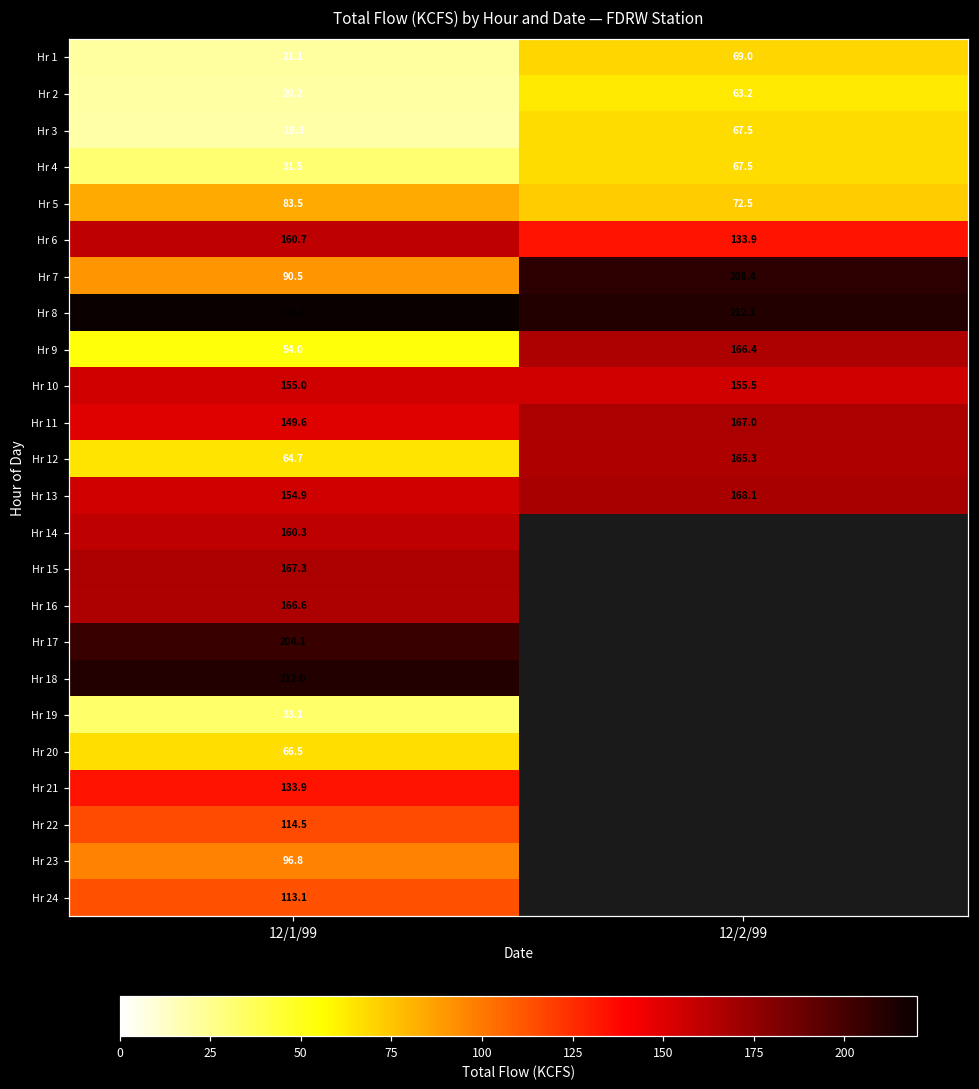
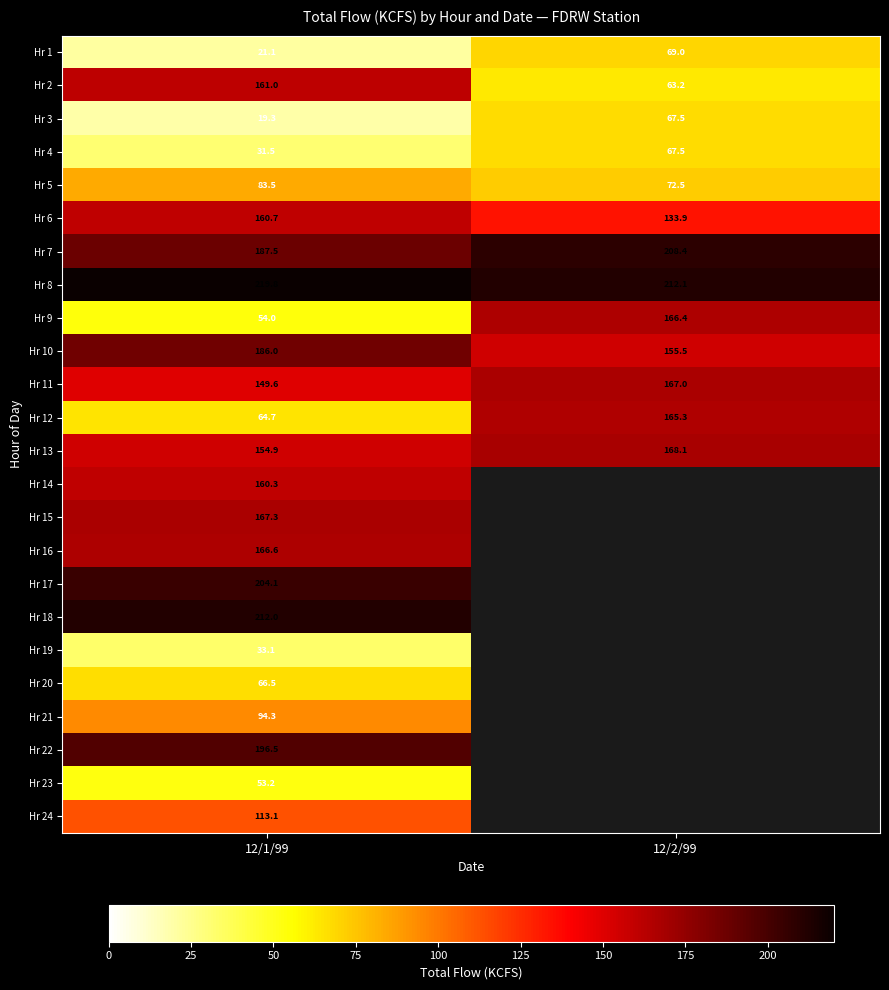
  {
    "Hr 1": {
      "12/1/99": 21.1,
      "12/2/99": 69.0
    },
    "Hr 2": {
-     "12/1/99": 20.2,
+     "12/1/99": 161.0,
      "12/2/99": 63.2
    },
    "Hr 3": {
      "12/1/99": 19.3,
      "12/2/99": 67.5
    },
    "Hr 4": {
      "12/1/99": 31.5,
      "12/2/99": 67.5
    },
    "Hr 5": {
      "12/1/99": 83.5,
      "12/2/99": 72.5
    },
    "Hr 6": {
      "12/1/99": 160.7,
      "12/2/99": 133.9
    },
    "Hr 7": {
-     "12/1/99": 90.5
+     "12/1/99": 187.5
    },
    "Hr 9": {
      "12/1/99": 54.0,
      "12/2/99": 166.4
    },
    "Hr 10": {
-     "12/1/99": 155.0,
+     "12/1/99": 186.0,
      "12/2/99": 155.5
    },
    "Hr 11": {
      "12/1/99": 149.6,
      "12/2/99": 167.0
    },
    "Hr 12": {
      "12/1/99": 64.7,
      "12/2/99": 165.3
    },
    "Hr 13": {
      "12/1/99": 154.9,
      "12/2/99": 168.1
    },
    "Hr 14": {
      "12/1/99": 160.3
    },
    "Hr 15": {
      "12/1/99": 167.3
    },
    "Hr 16": {
      "12/1/99": 166.6
    },
    "Hr 17": {
      "12/1/99": 204.1
    },
    "Hr 19": {
      "12/1/99": 33.1
    },
    "Hr 20": {
      "12/1/99": 66.5
    },
    "Hr 21": {
-     "12/1/99": 133.9
+     "12/1/99": 94.3
    },
    "Hr 22": {
-     "12/1/99": 114.5
+     "12/1/99": 196.5
    },
    "Hr 23": {
-     "12/1/99": 96.8
+     "12/1/99": 53.2
    },
    "Hr 24": {
      "12/1/99": 113.1
    }
  }
